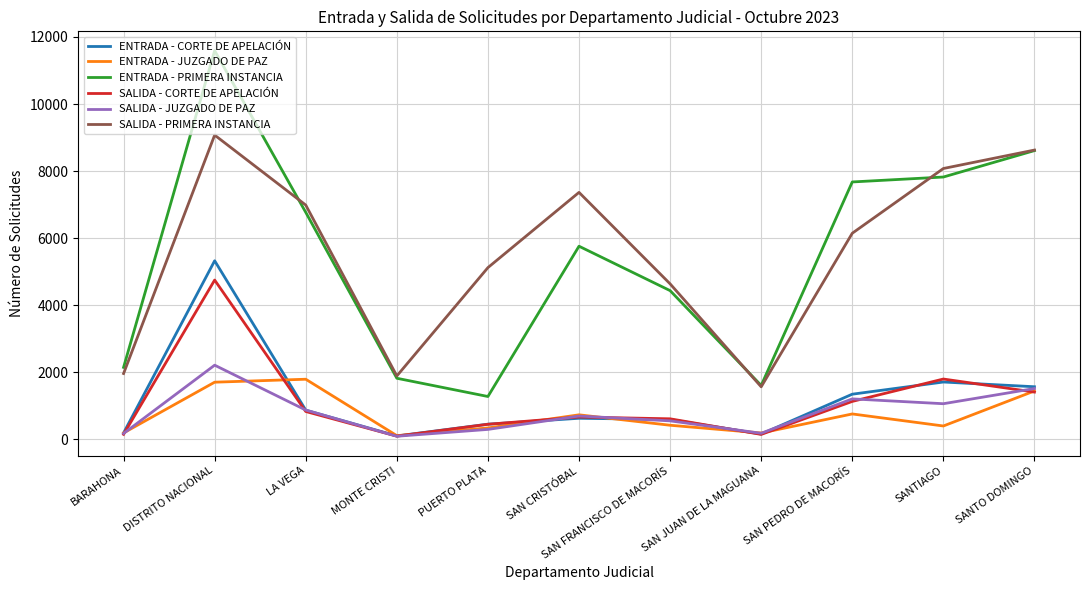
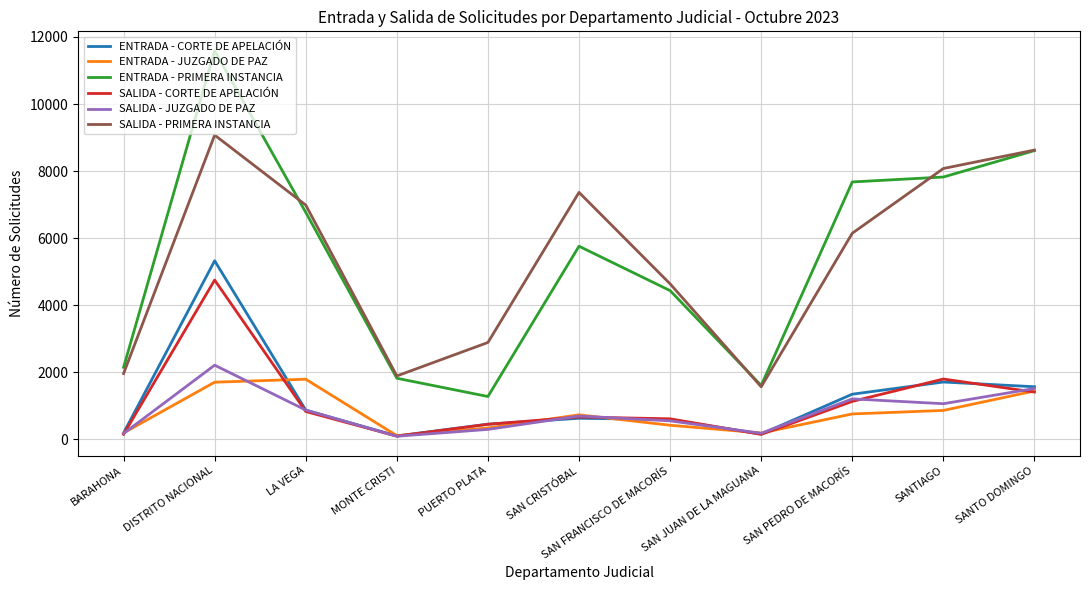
  {
    "ENTRADA - CORTE DE APELACIÓN": {
      "DISTRITO NACIONAL": 5300,
      "SAN PEDRO DE MACORÍS": 1400,
      "SANTIAGO": 1700
    },
    "ENTRADA - JUZGADO DE PAZ": {
      "DISTRITO NACIONAL": 1700,
      "LA VEGA": 1800,
      "SAN FRANCISCO DE MACORÍS": 400,
      "SAN PEDRO DE MACORÍS": 800,
-     "SANTIAGO": 400
+     "SANTIAGO": 900
    },
    "ENTRADA - PRIMERA INSTANCIA": {
      "BARAHONA": 2200,
      "LA VEGA": 6800,
      "PUERTO PLATA": 1300,
      "SAN CRISTÓBAL": 5800,
      "SAN FRANCISCO DE MACORÍS": 4400,
      "SAN PEDRO DE MACORÍS": 7700,
      "SANTIAGO": 7800
    },
    "SALIDA - CORTE DE APELACIÓN": {
      "DISTRITO NACIONAL": 4800,
      "SANTIAGO": 1800
    },
    "SALIDA - JUZGADO DE PAZ": {
      "DISTRITO NACIONAL": 2200,
      "SANTIAGO": 1100
    },
    "SALIDA - PRIMERA INSTANCIA": {
      "BARAHONA": 2000,
      "DISTRITO NACIONAL": 9100,
      "LA VEGA": 7000,
-     "PUERTO PLATA": 5100,
+     "PUERTO PLATA": 2900,
      "SAN CRISTÓBAL": 7400,
      "SAN FRANCISCO DE MACORÍS": 4600,
      "SAN PEDRO DE MACORÍS": 6100,
      "SANTIAGO": 8100
    }
  }
